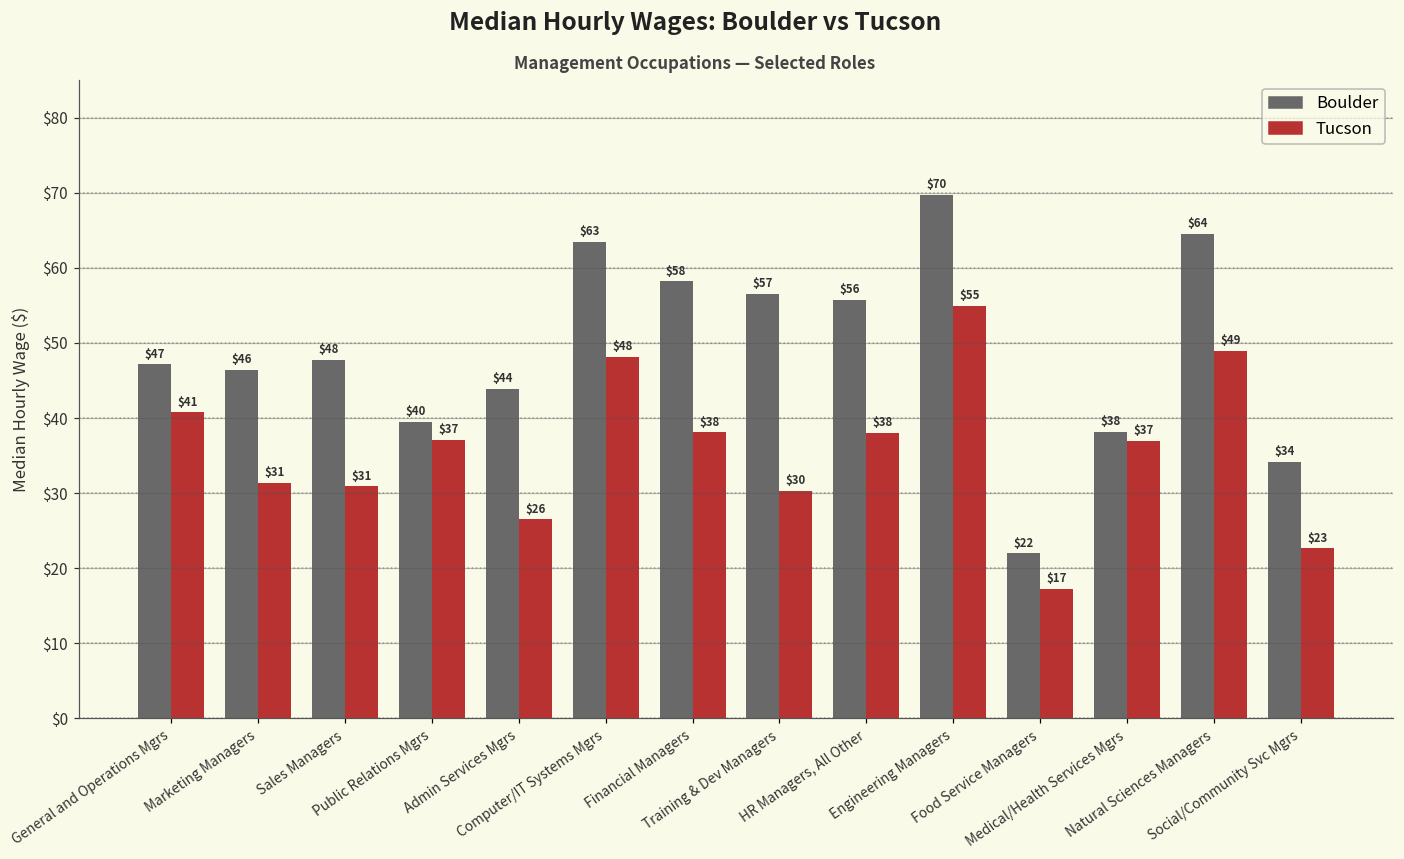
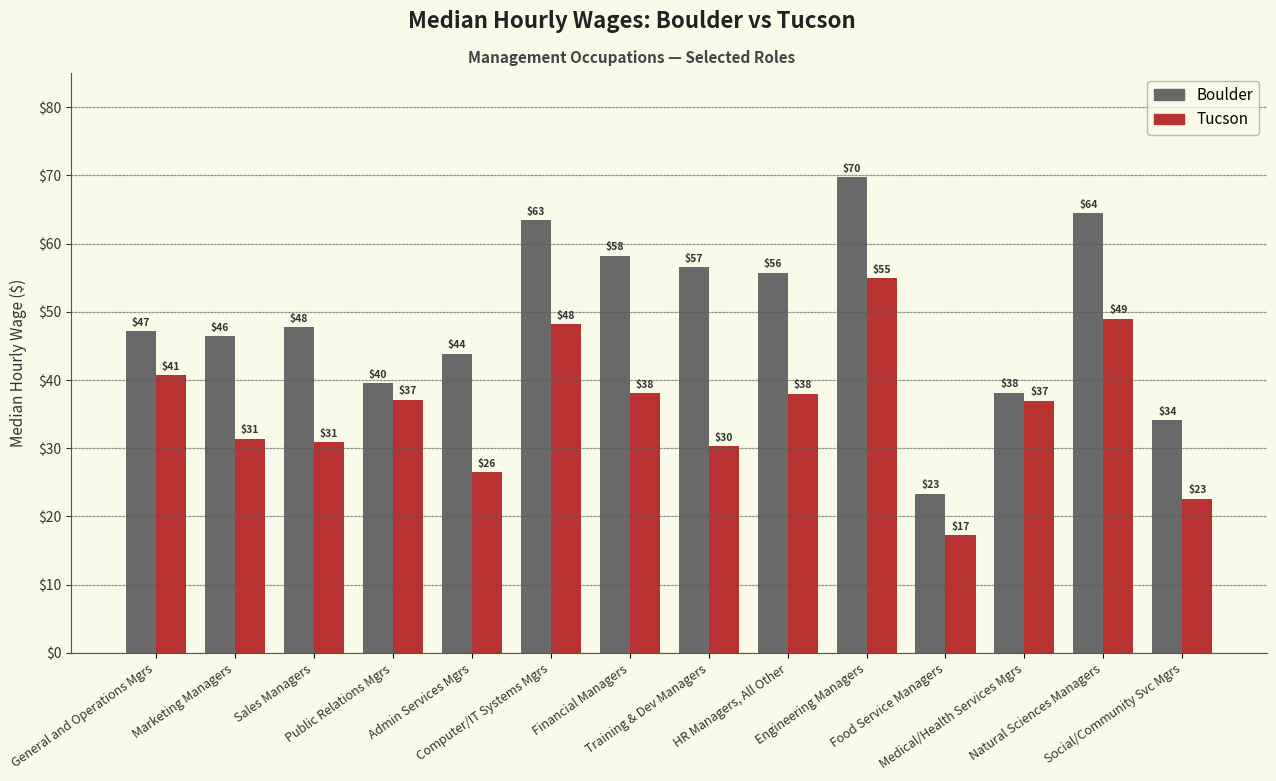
  {
    "Boulder": {
      "General and Operations Mgrs": "$47",
      "Marketing Managers": "$46",
      "Sales Managers": "$48",
      "Public Relations Mgrs": "$40",
      "Admin Services Mgrs": "$44",
      "Computer/IT Systems Mgrs": "$63",
      "Financial Managers": "$58",
      "Training & Dev Managers": "$57",
      "HR Managers, All Other": "$56",
      "Engineering Managers": "$70",
-     "Food Service Managers": "$22",
+     "Food Service Managers": "$23",
      "Medical/Health Services Mgrs": "$38",
      "Natural Sciences Managers": "$64",
      "Social/Community Svc Mgrs": "$34"
    },
    "Tucson": {
      "General and Operations Mgrs": "$41",
      "Marketing Managers": "$31",
      "Sales Managers": "$31",
      "Public Relations Mgrs": "$37",
      "Admin Services Mgrs": "$26",
      "Computer/IT Systems Mgrs": "$48",
      "Financial Managers": "$38",
      "Training & Dev Managers": "$30",
      "HR Managers, All Other": "$38",
      "Engineering Managers": "$55",
      "Food Service Managers": "$17",
      "Medical/Health Services Mgrs": "$37",
      "Natural Sciences Managers": "$49",
      "Social/Community Svc Mgrs": "$23"
    }
  }
